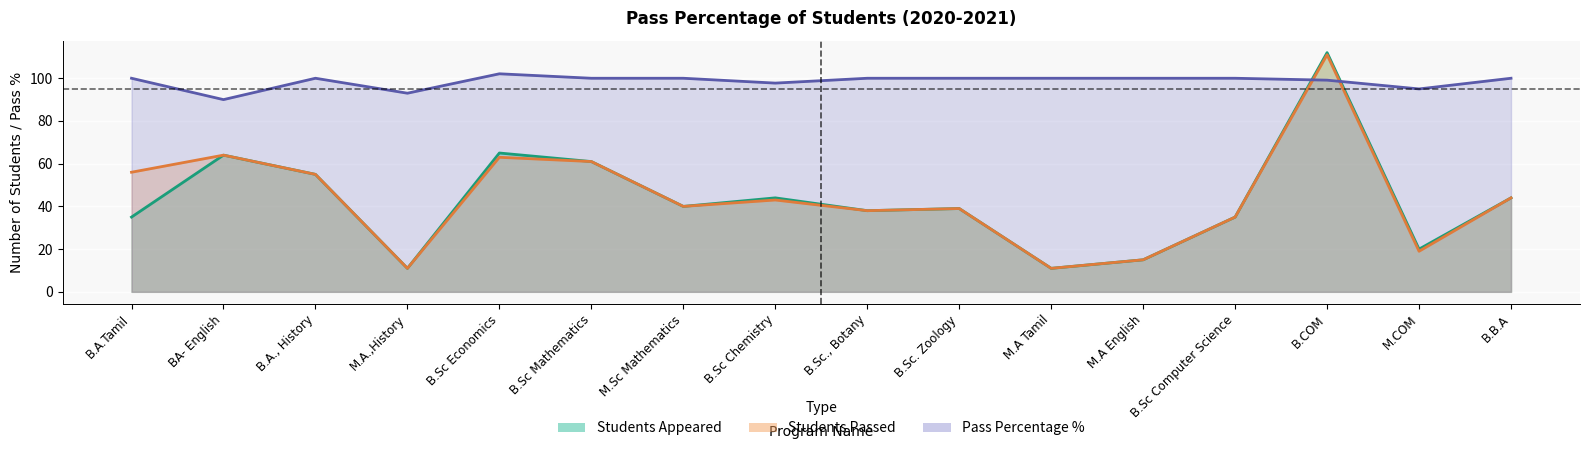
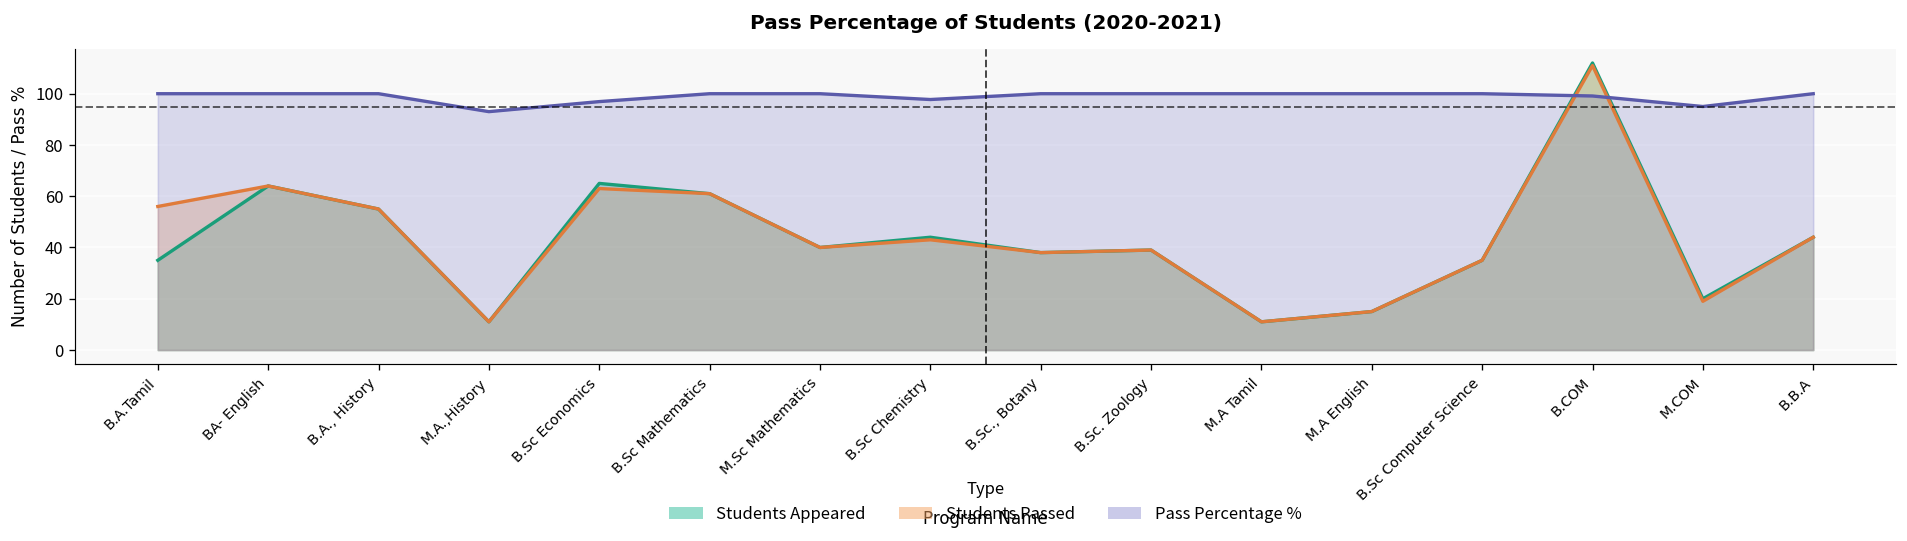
  {
    "Students Appeared": {
      "B.A.Tamil": 35,
      "B.Sc Economics": 65
    },
    "Students Passed": {
      "B.A.Tamil": 56,
      "B.Sc Economics": 63
    },
    "Pass Percentage %": {
      "B.A.Tamil": 100,
-     "BA- English": 90,
+     "BA- English": 100,
      "B.A., History": 100,
      "M.A.,History": 93,
-     "B.Sc Economics": 102,
+     "B.Sc Economics": 97,
      "B.Sc Mathematics": 100,
      "M.Sc Mathematics": 100,
      "B.Sc Chemistry": 98,
      "B.Sc., Botany": 100,
      "B.Sc. Zoology": 100,
      "M.A Tamil": 100,
      "M.A English": 100,
      "B.Sc Computer Science": 100,
      "B.COM": 99,
      "M.COM": 95,
      "B.B.A": 100
    }
  }
